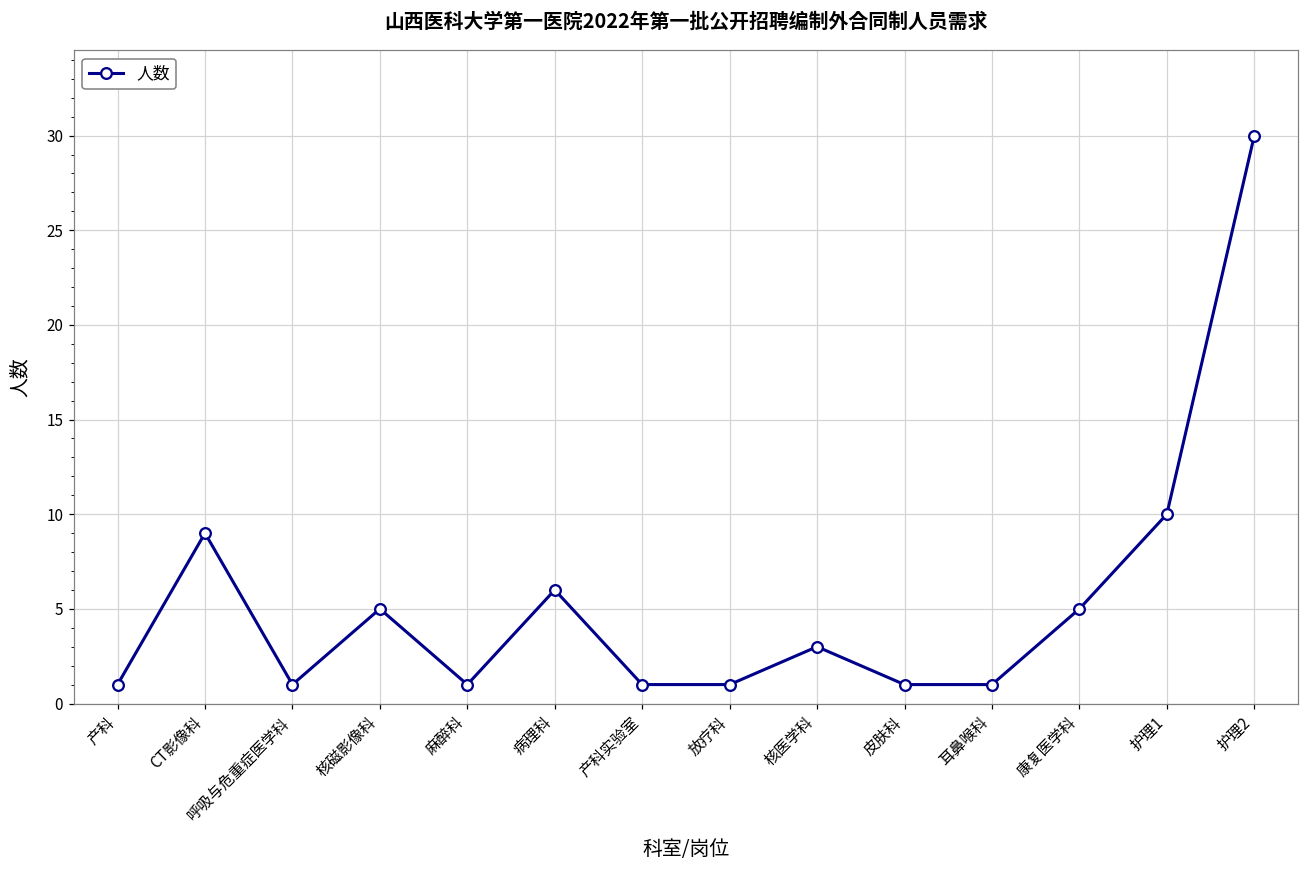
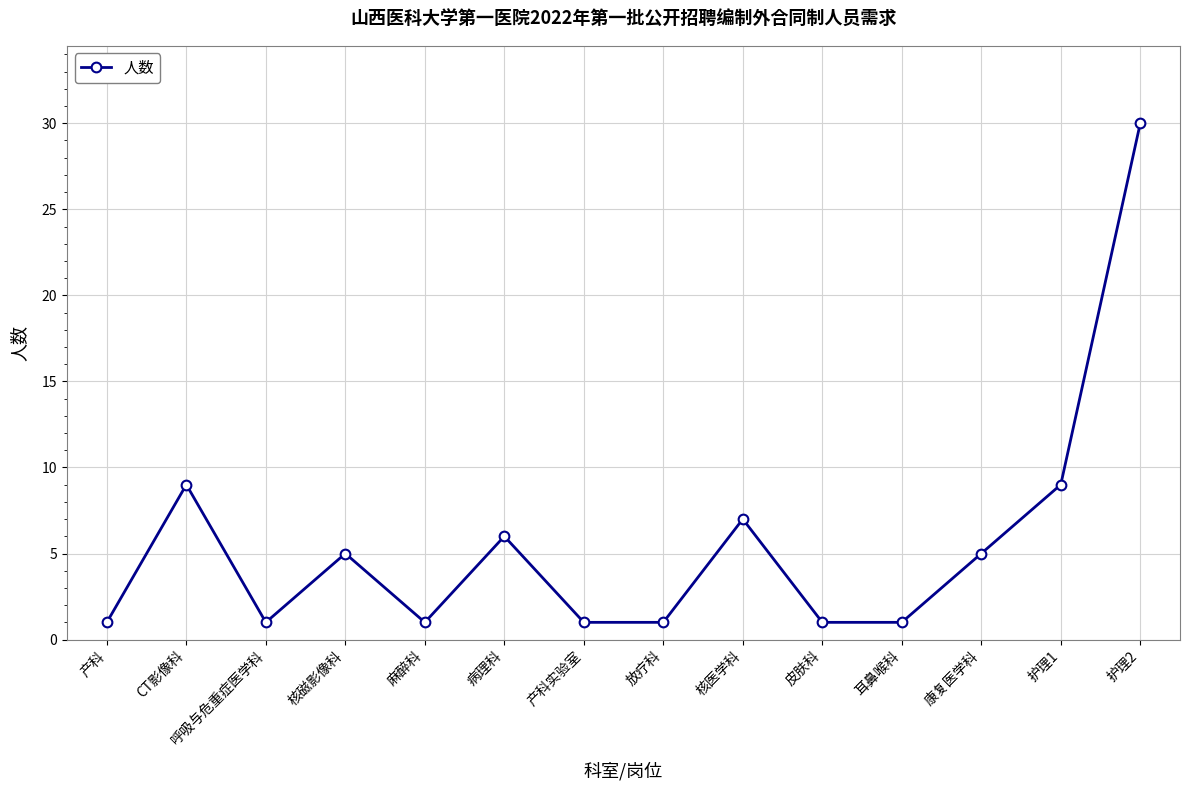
  {
    "产科": 1,
    "CT影像科": 9,
    "呼吸与危重症医学科": 1,
    "核磁影像科": 5,
    "麻醉科": 1,
    "病理科": 6,
    "产科实验室": 1,
    "放疗科": 1,
-   "核医学科": 3,
+   "核医学科": 7,
    "皮肤科": 1,
    "耳鼻喉科": 1,
    "康复医学科": 5,
-   "护理1": 10,
+   "护理1": 9,
    "护理2": 30
  }
